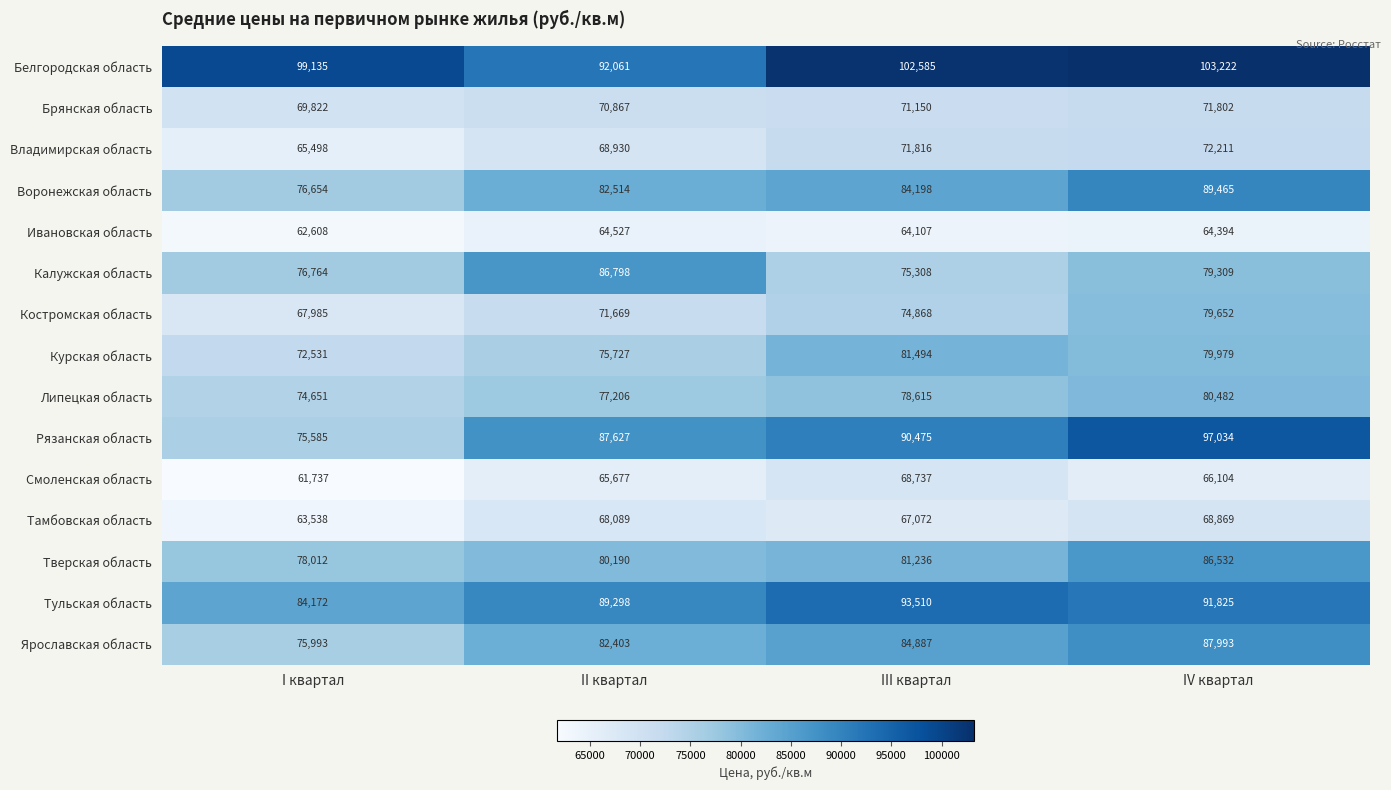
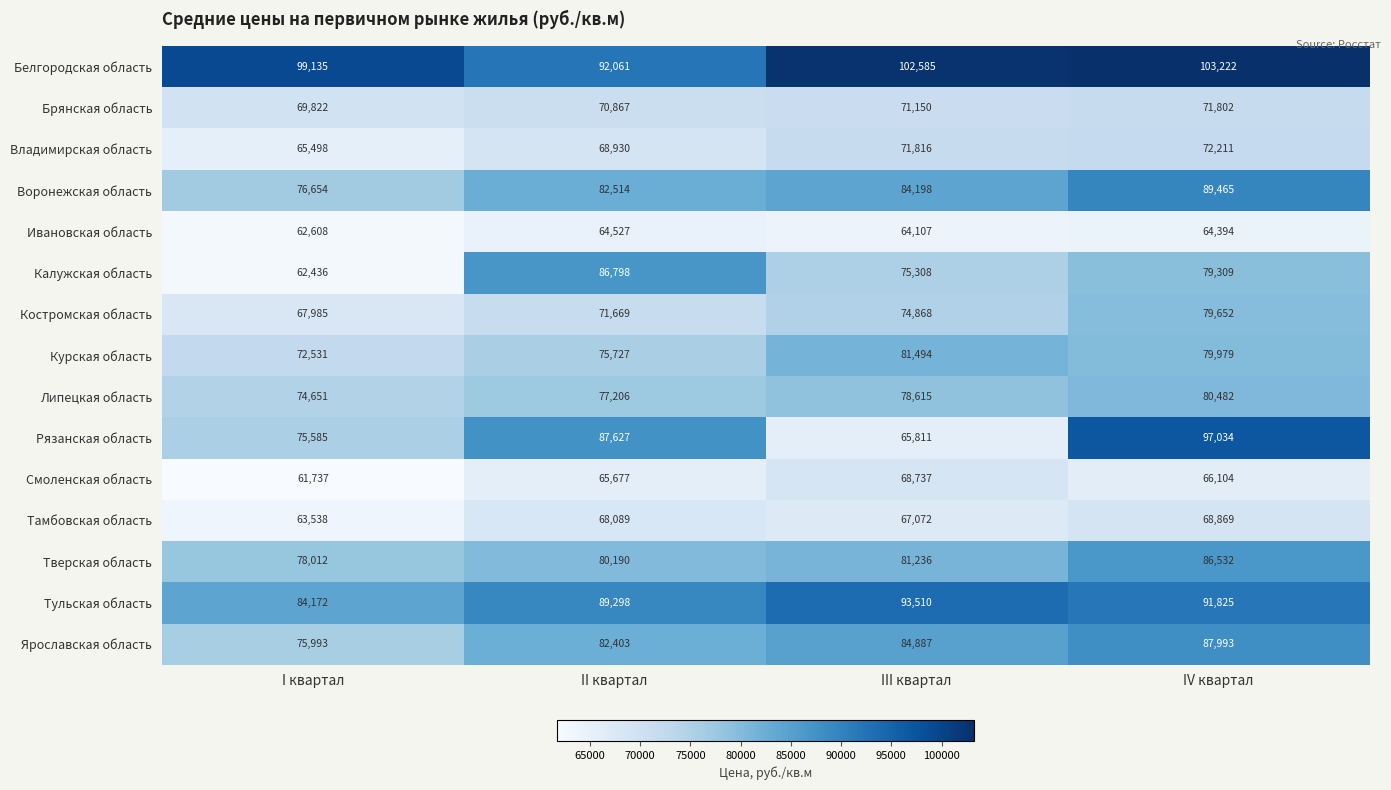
  {
    "Белгородская область": {
      "I квартал": "99,135",
      "II квартал": "92,061",
      "III квартал": "102,585",
      "IV квартал": "103,222"
    },
    "Брянская область": {
      "I квартал": "69,822",
      "II квартал": "70,867",
      "III квартал": "71,150",
      "IV квартал": "71,802"
    },
    "Владимирская область": {
      "I квартал": "65,498",
      "II квартал": "68,930",
      "III квартал": "71,816",
      "IV квартал": "72,211"
    },
    "Воронежская область": {
      "I квартал": "76,654",
      "II квартал": "82,514",
      "III квартал": "84,198",
      "IV квартал": "89,465"
    },
    "Ивановская область": {
      "I квартал": "62,608",
      "II квартал": "64,527",
      "III квартал": "64,107",
      "IV квартал": "64,394"
    },
    "Калужская область": {
-     "I квартал": "76,764",
+     "I квартал": "62,436",
      "II квартал": "86,798",
      "III квартал": "75,308",
      "IV квартал": "79,309"
    },
    "Костромская область": {
      "I квартал": "67,985",
      "II квартал": "71,669",
      "III квартал": "74,868",
      "IV квартал": "79,652"
    },
    "Курская область": {
      "I квартал": "72,531",
      "II квартал": "75,727",
      "III квартал": "81,494",
      "IV квартал": "79,979"
    },
    "Липецкая область": {
      "I квартал": "74,651",
      "II квартал": "77,206",
      "III квартал": "78,615",
      "IV квартал": "80,482"
    },
    "Рязанская область": {
      "I квартал": "75,585",
      "II квартал": "87,627",
-     "III квартал": "90,475",
+     "III квартал": "65,811",
      "IV квартал": "97,034"
    },
    "Смоленская область": {
      "I квартал": "61,737",
      "II квартал": "65,677",
      "III квартал": "68,737",
      "IV квартал": "66,104"
    },
    "Тамбовская область": {
      "I квартал": "63,538",
      "II квартал": "68,089",
      "III квартал": "67,072",
      "IV квартал": "68,869"
    },
    "Тверская область": {
      "I квартал": "78,012",
      "II квартал": "80,190",
      "III квартал": "81,236",
      "IV квартал": "86,532"
    },
    "Тульская область": {
      "I квартал": "84,172",
      "II квартал": "89,298",
      "III квартал": "93,510",
      "IV квартал": "91,825"
    },
    "Ярославская область": {
      "I квартал": "75,993",
      "II квартал": "82,403",
      "III квартал": "84,887",
      "IV квартал": "87,993"
    }
  }
